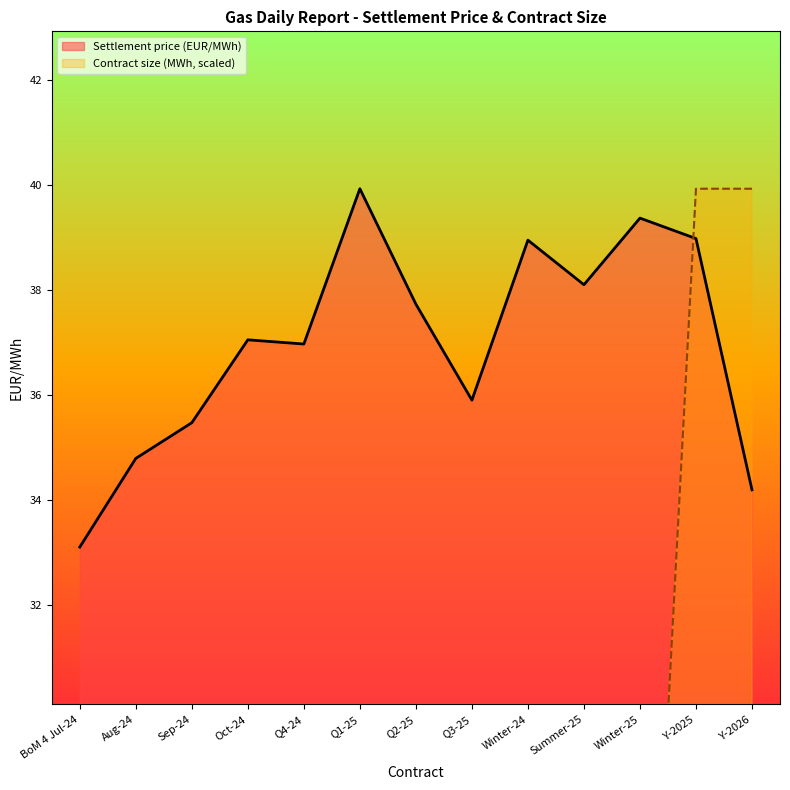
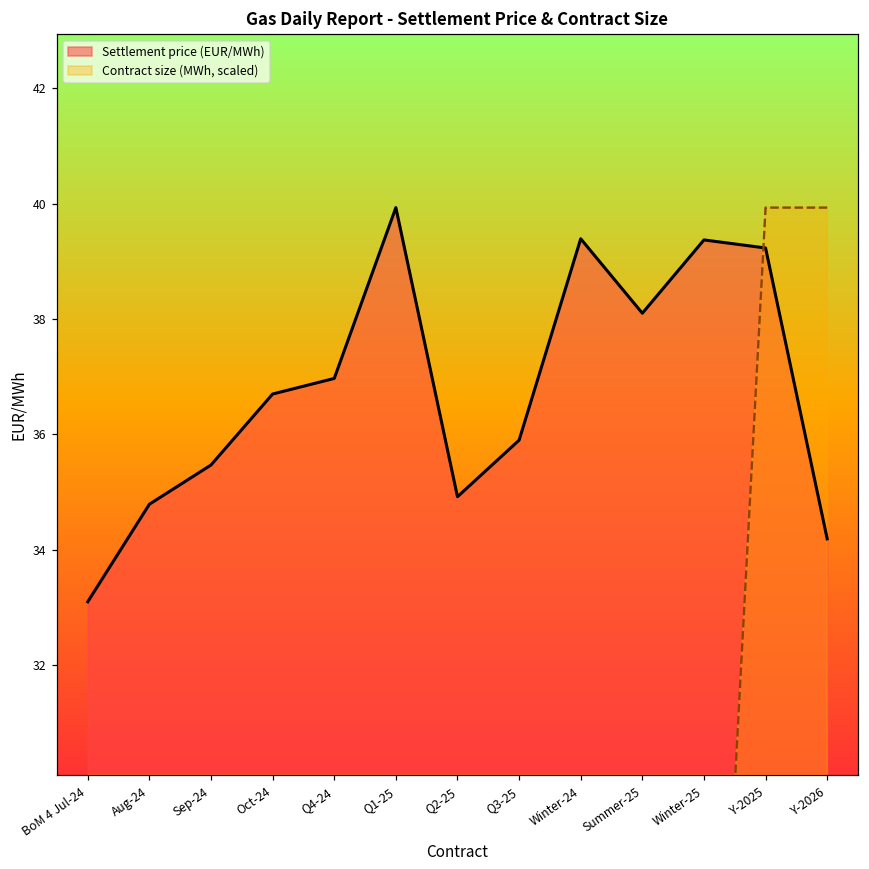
  {
    "Settlement price (EUR/MWh)": {
      "BoM 4 Jul-24": 33.1,
      "Aug-24": 34.8,
      "Sep-24": 35.5,
-     "Oct-24": 37.1,
+     "Oct-24": 36.7,
      "Q4-24": 37.0,
      "Q1-25": 39.9,
-     "Q2-25": 37.7,
+     "Q2-25": 34.9,
      "Q3-25": 35.9,
-     "Winter-24": 39.0,
+     "Winter-24": 39.4,
      "Summer-25": 38.1,
      "Winter-25": 39.4,
-     "Y-2025": 39.0,
+     "Y-2025": 39.2,
      "Y-2026": 34.2
    }
  }
